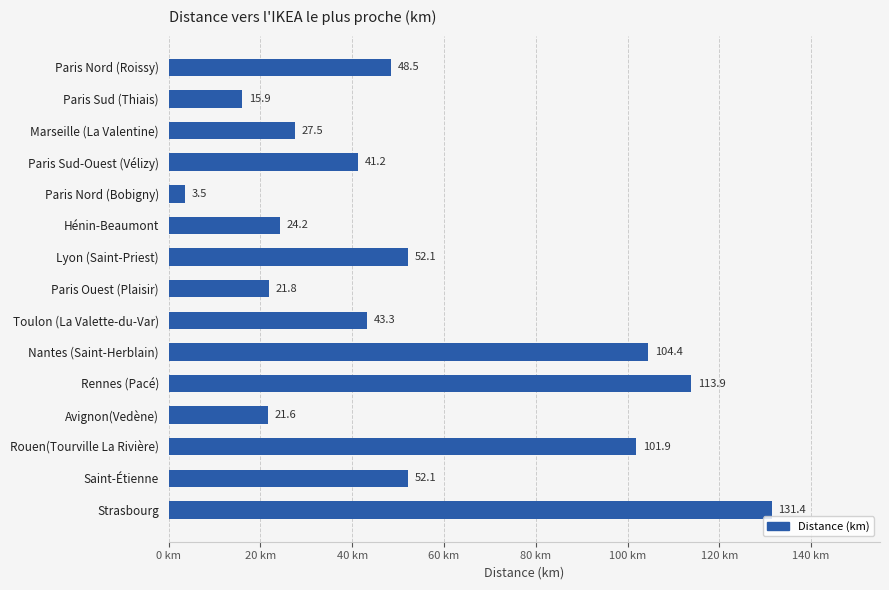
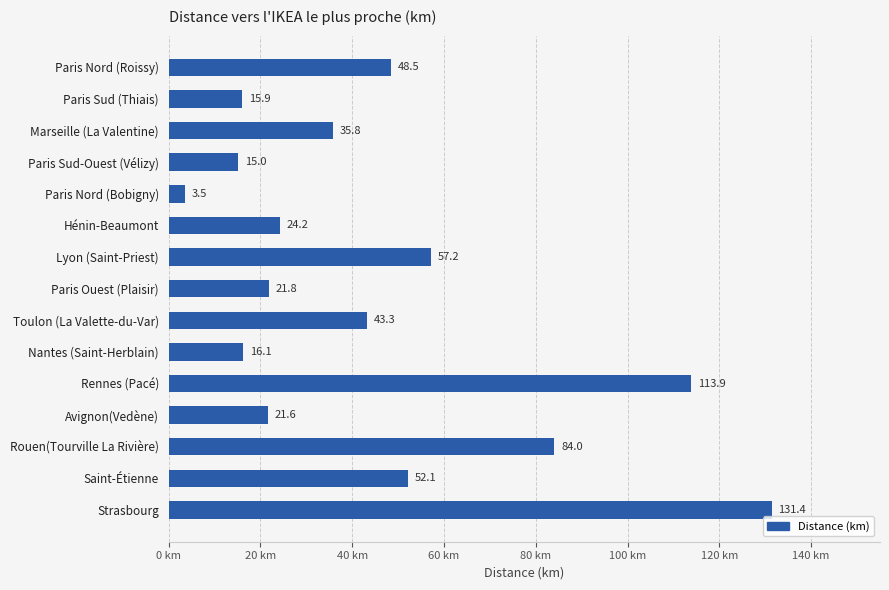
  {
    "Paris Nord (Roissy)": 48.5,
    "Paris Sud (Thiais)": 15.9,
-   "Marseille (La Valentine)": 27.5,
-   "Paris Sud-Ouest (Vélizy)": 41.2,
+   "Marseille (La Valentine)": 35.8,
+   "Paris Sud-Ouest (Vélizy)": 15.0,
    "Paris Nord (Bobigny)": 3.5,
    "Hénin-Beaumont": 24.2,
-   "Lyon (Saint-Priest)": 52.1,
+   "Lyon (Saint-Priest)": 57.2,
    "Paris Ouest (Plaisir)": 21.8,
    "Toulon (La Valette-du-Var)": 43.3,
-   "Nantes (Saint-Herblain)": 104.4,
+   "Nantes (Saint-Herblain)": 16.1,
    "Rennes (Pacé)": 113.9,
    "Avignon(Vedène)": 21.6,
-   "Rouen(Tourville La Rivière)": 101.9,
+   "Rouen(Tourville La Rivière)": 84.0,
    "Saint-Étienne": 52.1,
    "Strasbourg": 131.4
  }
